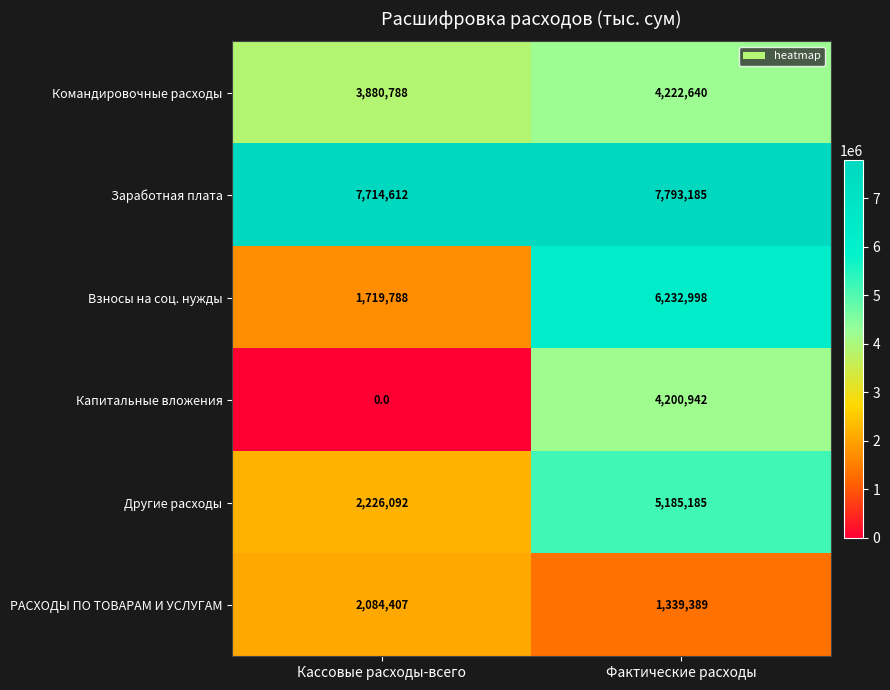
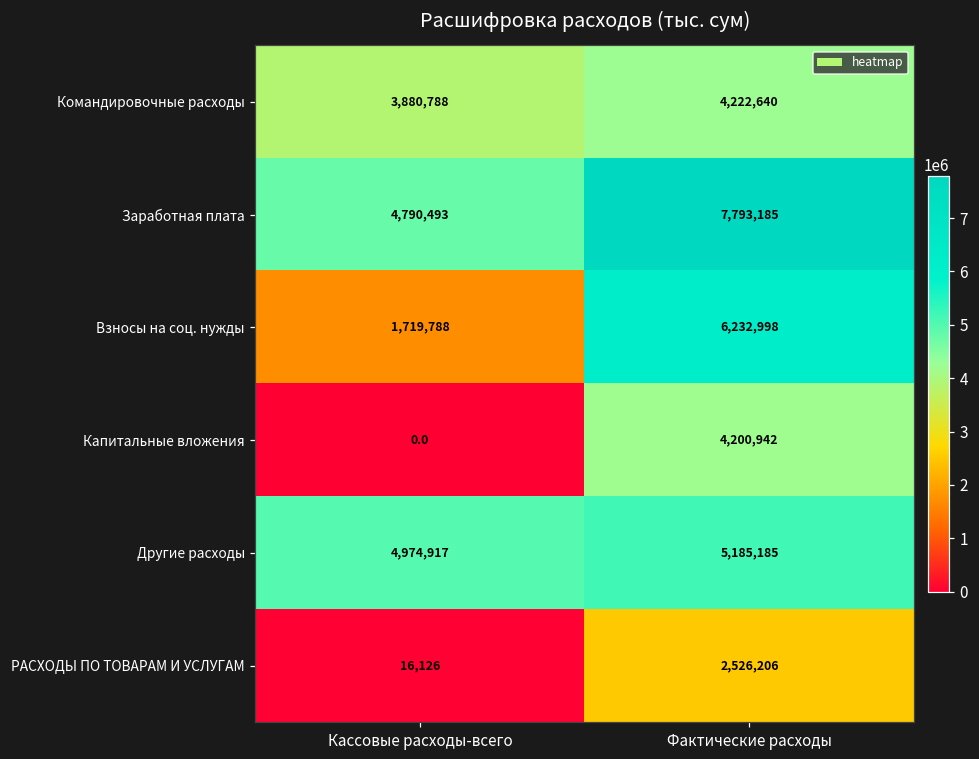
  {
    "Командировочные расходы": {
      "Кассовые расходы-всего": "3,880,788",
      "Фактические расходы": "4,222,640"
    },
    "Заработная плата": {
-     "Кассовые расходы-всего": "7,714,612",
+     "Кассовые расходы-всего": "4,790,493",
      "Фактические расходы": "7,793,185"
    },
    "Взносы на соц. нужды": {
      "Кассовые расходы-всего": "1,719,788",
      "Фактические расходы": "6,232,998"
    },
    "Капитальные вложения": {
      "Кассовые расходы-всего": "0.0",
      "Фактические расходы": "4,200,942"
    },
    "Другие расходы": {
-     "Кассовые расходы-всего": "2,226,092",
+     "Кассовые расходы-всего": "4,974,917",
      "Фактические расходы": "5,185,185"
    },
    "РАСХОДЫ ПО ТОВАРАМ И УСЛУГАМ": {
-     "Кассовые расходы-всего": "2,084,407",
-     "Фактические расходы": "1,339,389"
+     "Кассовые расходы-всего": "16,126",
+     "Фактические расходы": "2,526,206"
    }
  }
